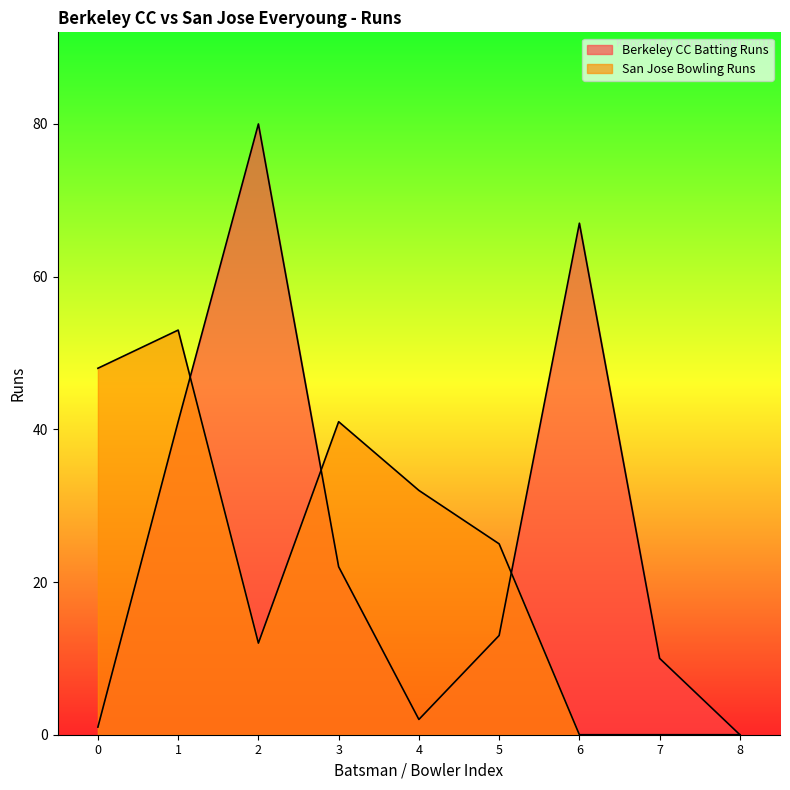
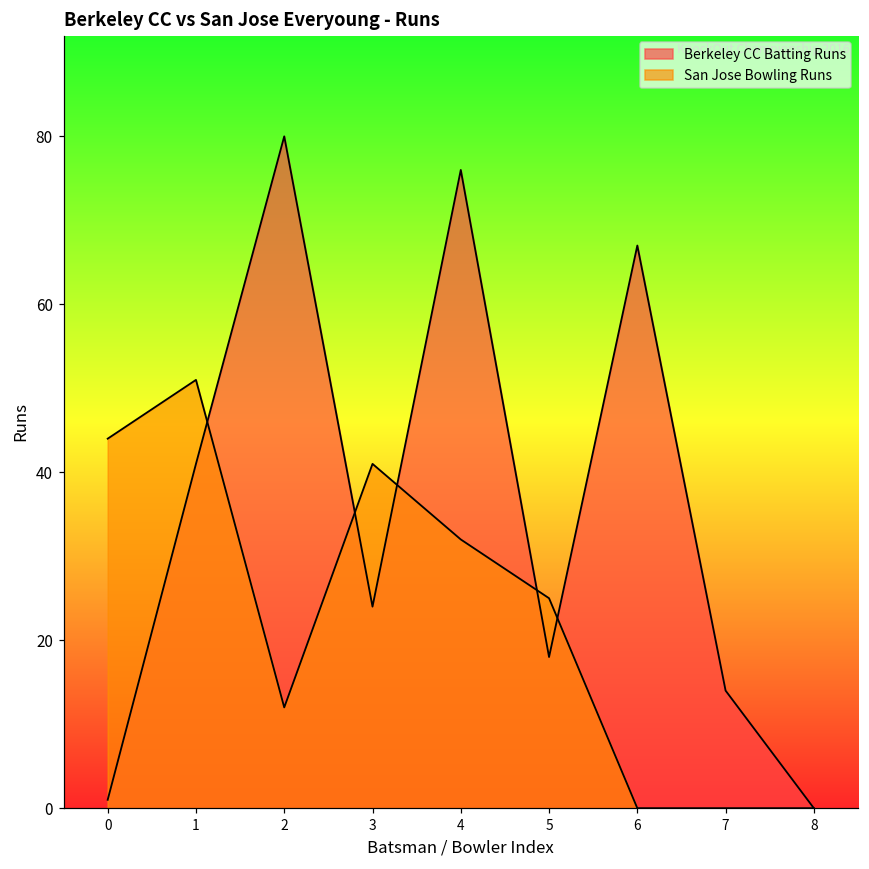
  {
    "Berkeley CC Batting Runs": {
      "0": 1,
      "1": 41,
      "2": 80,
-     "3": 22,
-     "4": 2,
-     "5": 13,
+     "3": 24,
+     "4": 76,
+     "5": 18,
      "6": 67,
-     "7": 10
+     "7": 14
    },
    "San Jose Bowling Runs": {
-     "0": 48,
-     "1": 53,
+     "0": 44,
+     "1": 51,
      "2": 12,
      "3": 41,
      "4": 32,
      "5": 25,
      "6": 0,
      "7": 0
    }
  }
